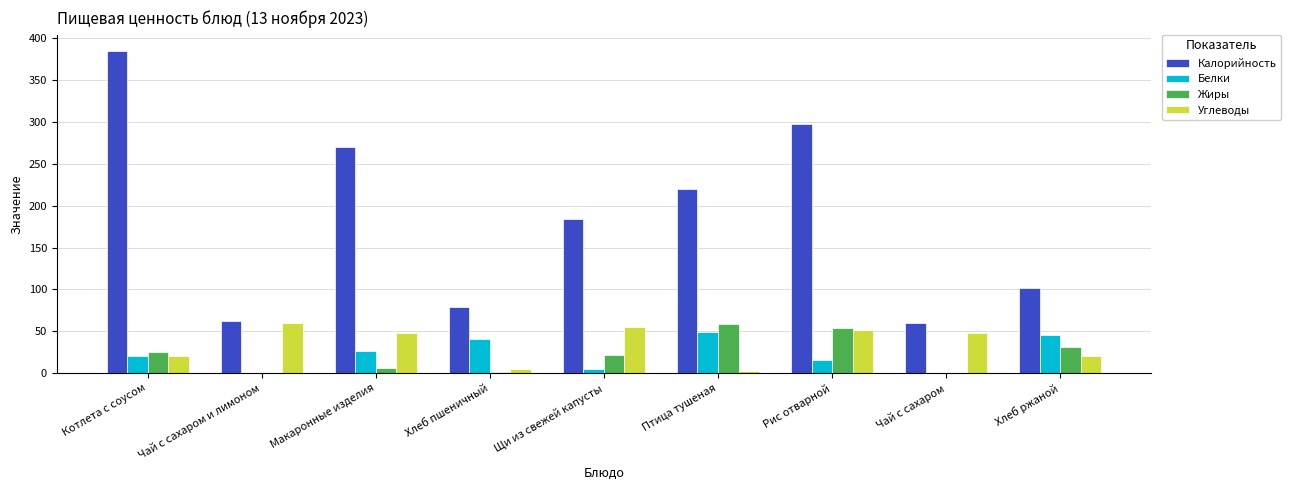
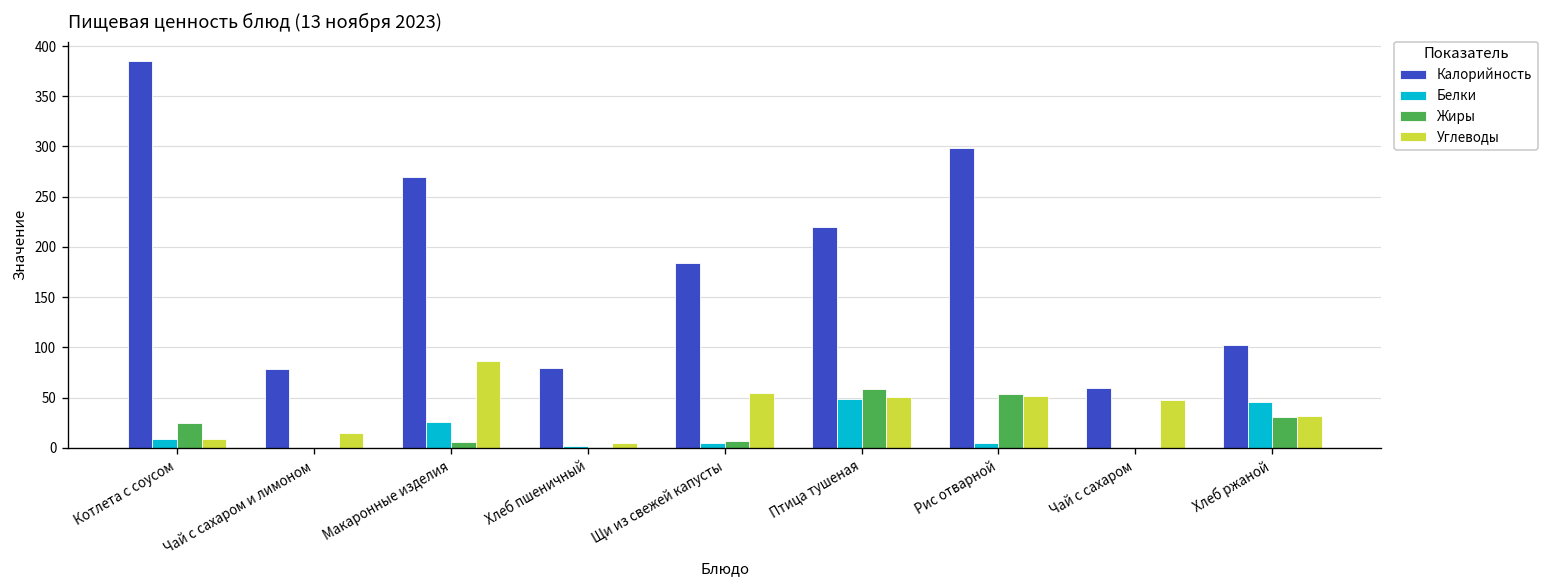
  {
    "Калорийность": {
      "Котлета с соусом": 390,
-     "Чай с сахаром и лимоном": 60,
+     "Чай с сахаром и лимоном": 80,
      "Макаронные изделия": 270,
      "Хлеб пшеничный": 80,
      "Щи из свежей капусты": 180,
      "Птица тушеная": 220,
      "Рис отварной": 300,
      "Чай с сахаром": 60,
      "Хлеб ржаной": 100
    },
    "Белки": {
-     "Котлета с соусом": 20,
+     "Котлета с соусом": 10,
      "Чай с сахаром и лимоном": 0,
      "Макаронные изделия": 30,
-     "Хлеб пшеничный": 40,
+     "Хлеб пшеничный": 0,
      "Щи из свежей капусты": 10,
      "Птица тушеная": 50,
-     "Рис отварной": 20,
+     "Рис отварной": 10,
      "Чай с сахаром": 0,
      "Хлеб ржаной": 50
    },
    "Жиры": {
      "Котлета с соусом": 30,
      "Чай с сахаром и лимоном": 0,
      "Макаронные изделия": 10,
-     "Щи из свежей капусты": 20,
+     "Щи из свежей капусты": 10,
      "Птица тушеная": 60,
      "Рис отварной": 50,
      "Чай с сахаром": 0,
      "Хлеб ржаной": 30
    },
    "Углеводы": {
-     "Котлета с соусом": 20,
-     "Чай с сахаром и лимоном": 60,
-     "Макаронные изделия": 50,
+     "Котлета с соусом": 10,
+     "Чай с сахаром и лимоном": 20,
+     "Макаронные изделия": 90,
      "Хлеб пшеничный": 10,
      "Щи из свежей капусты": 60,
-     "Птица тушеная": 0,
+     "Птица тушеная": 50,
      "Рис отварной": 50,
      "Чай с сахаром": 50,
-     "Хлеб ржаной": 20
+     "Хлеб ржаной": 30
    }
  }
